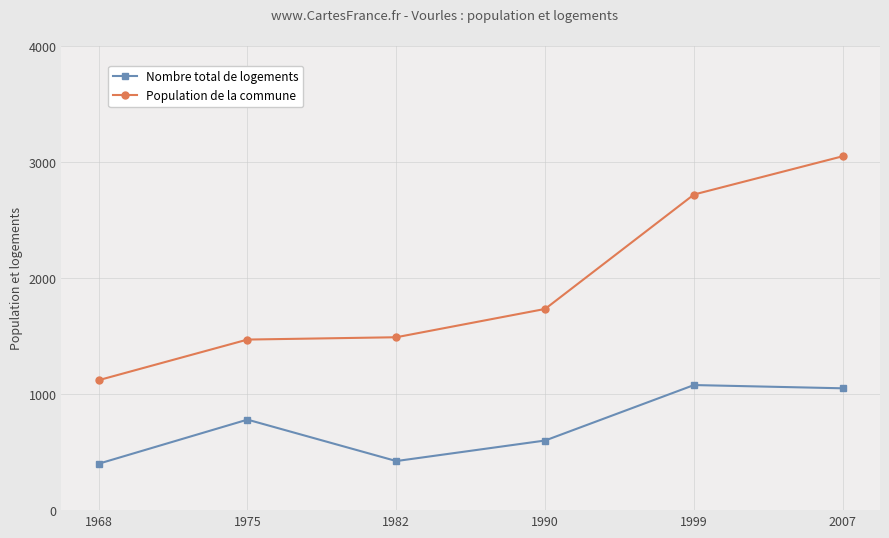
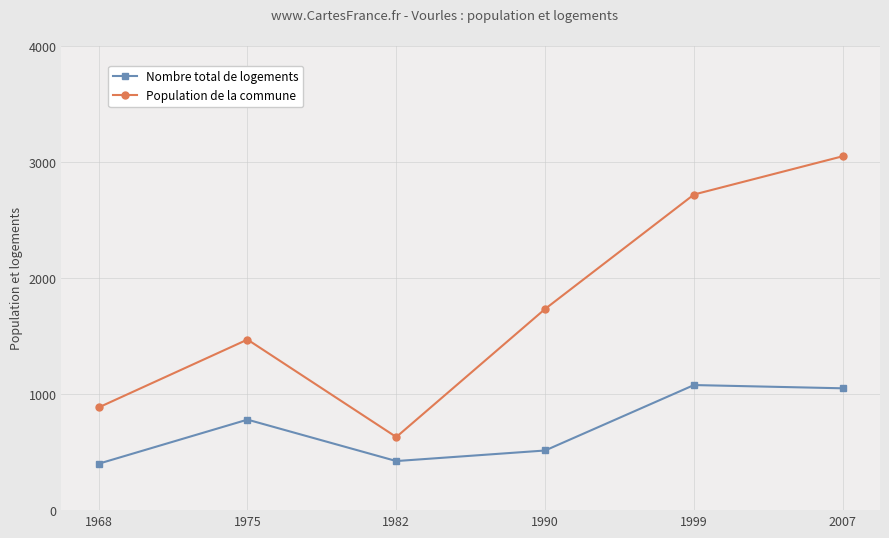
  {
    "Nombre total de logements": {
      "1968": 400,
      "1975": 780,
      "1982": 420,
-     "1990": 600,
+     "1990": 510,
      "1999": 1080,
      "2007": 1050
    },
    "Population de la commune": {
-     "1968": 1120,
+     "1968": 890,
      "1975": 1470,
-     "1982": 1490,
+     "1982": 630,
      "1990": 1730,
      "1999": 2720,
      "2007": 3050
    }
  }
